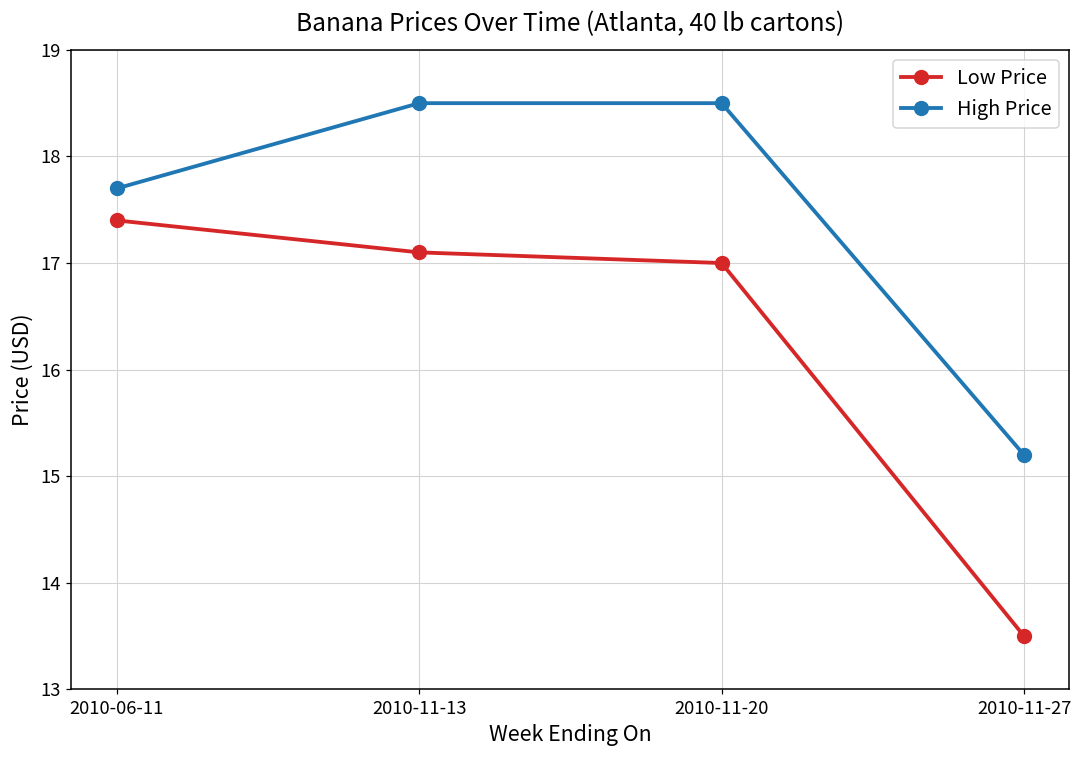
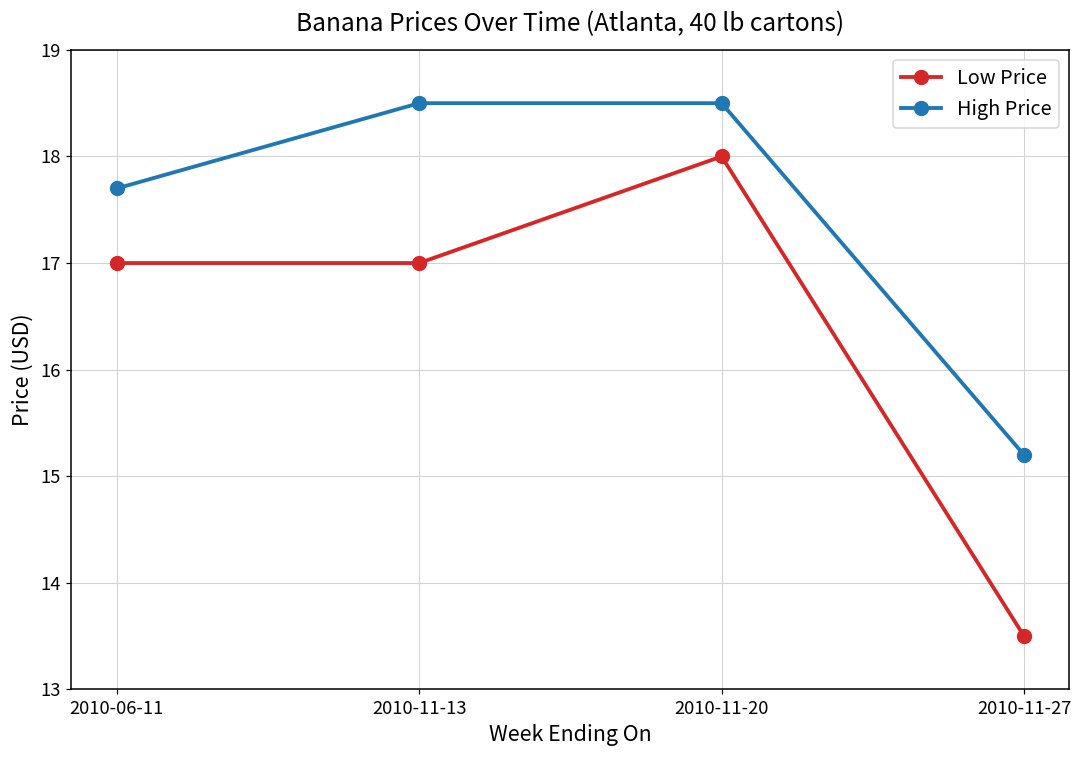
  {
    "Low Price": {
-     "2010-06-11": 17.4,
-     "2010-11-13": 17.1,
-     "2010-11-20": 17,
+     "2010-06-11": 17.0,
+     "2010-11-13": 17.0,
+     "2010-11-20": 18,
      "2010-11-27": 13.5
    },
    "High Price": {
      "2010-06-11": 17.7,
      "2010-11-13": 18.5,
      "2010-11-20": 18.5,
      "2010-11-27": 15.2
    }
  }
